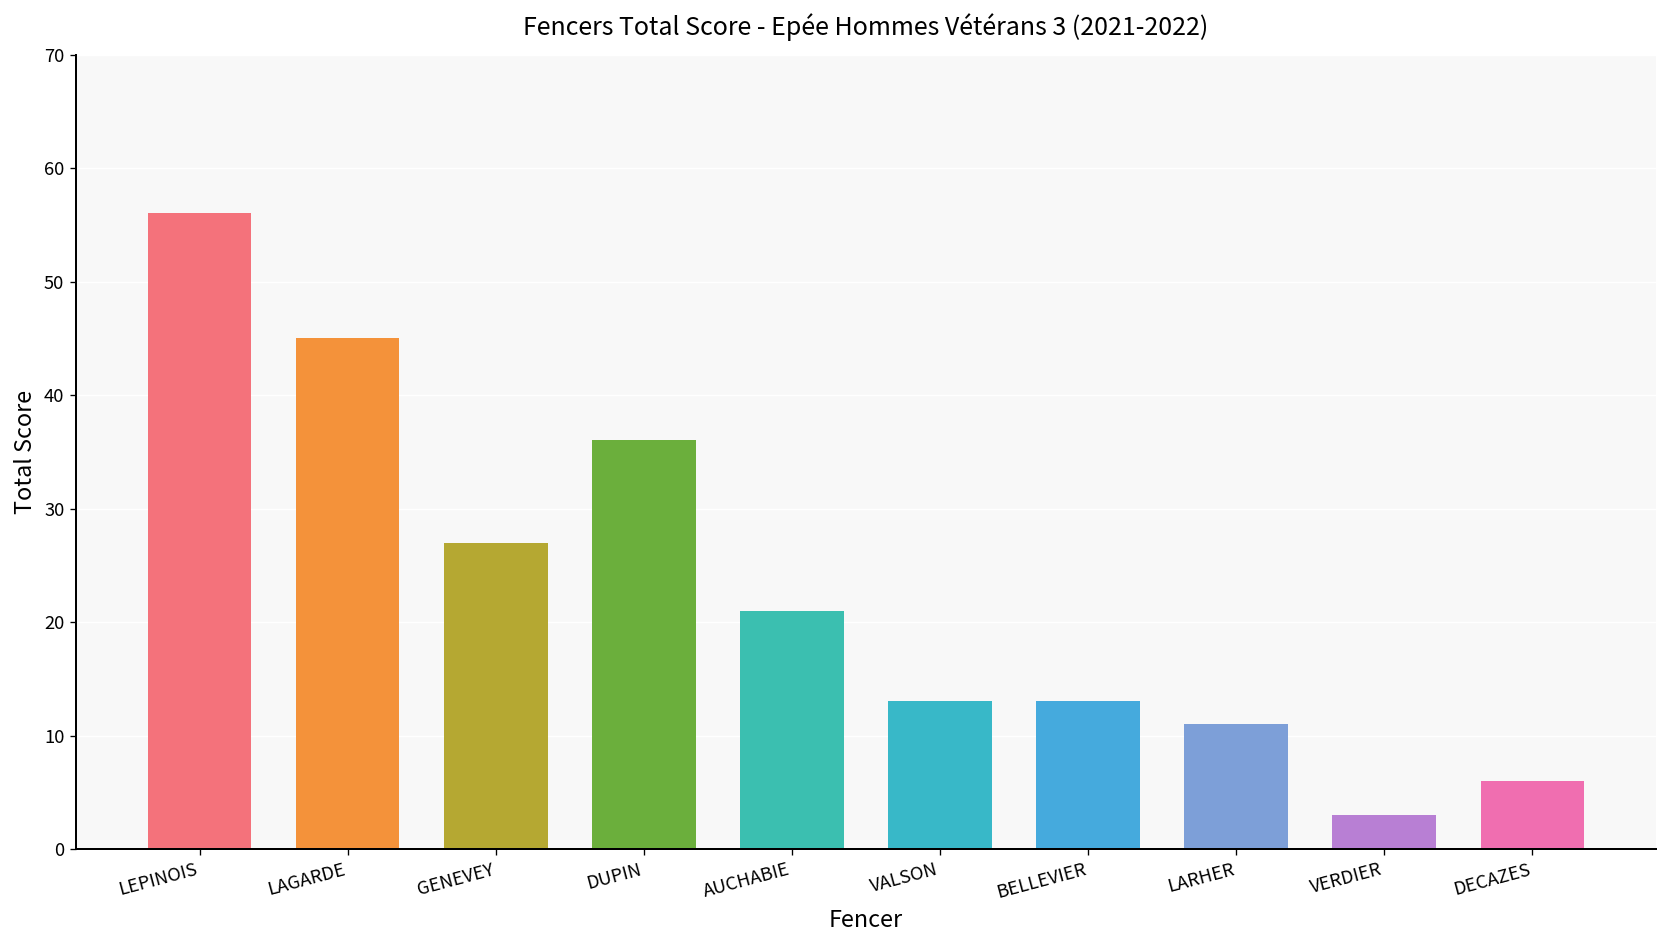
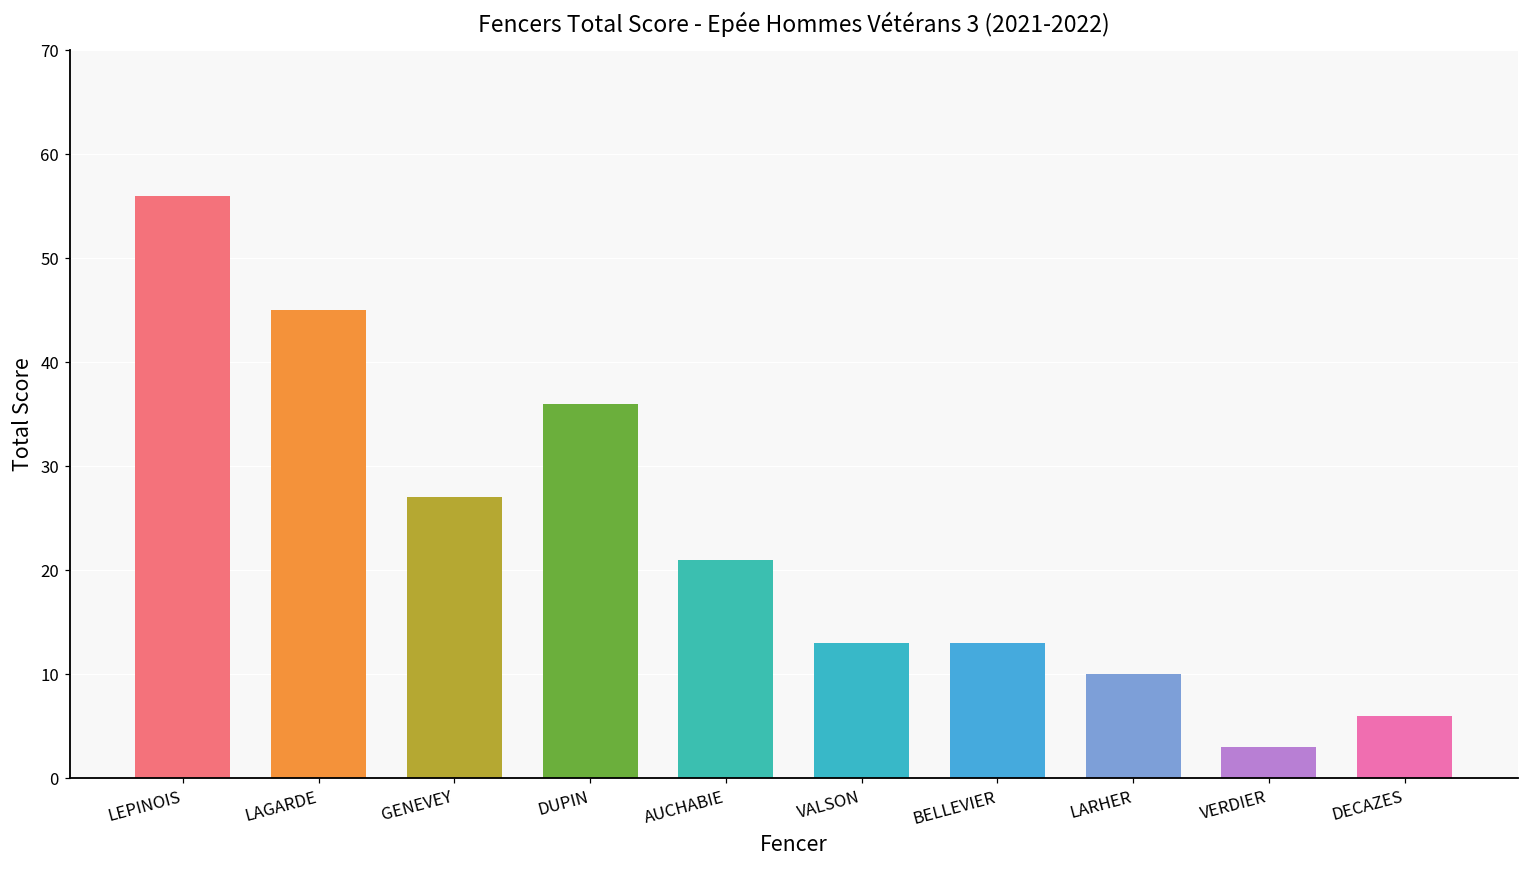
  {
    "LEPINOIS": 56,
    "LAGARDE": 45,
    "GENEVEY": 27,
    "DUPIN": 36,
    "AUCHABIE": 21,
    "VALSON": 13,
    "BELLEVIER": 13,
-   "LARHER": 11,
+   "LARHER": 10,
    "VERDIER": 3,
    "DECAZES": 6
  }
